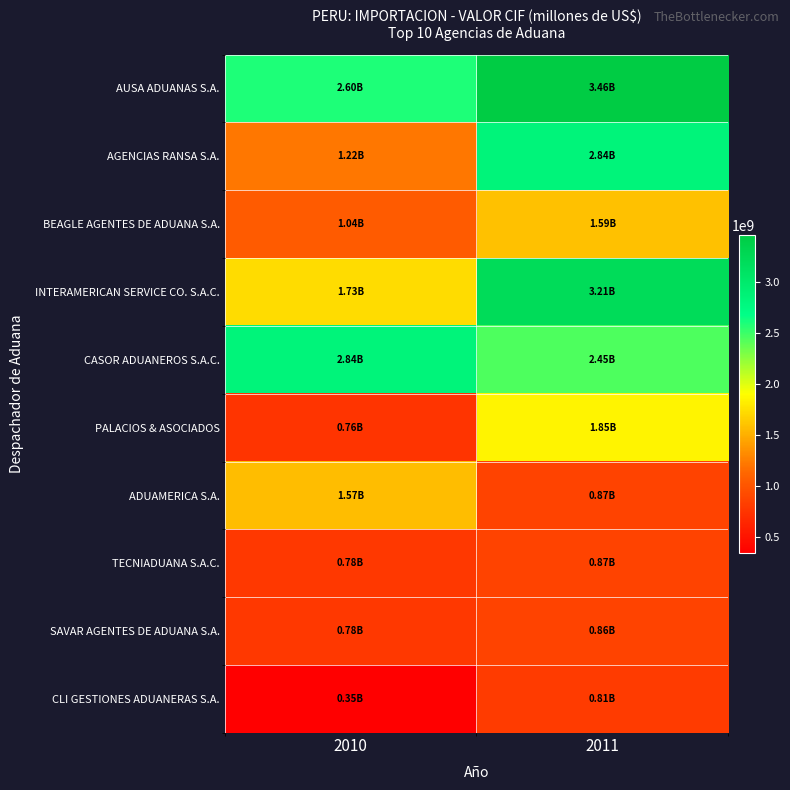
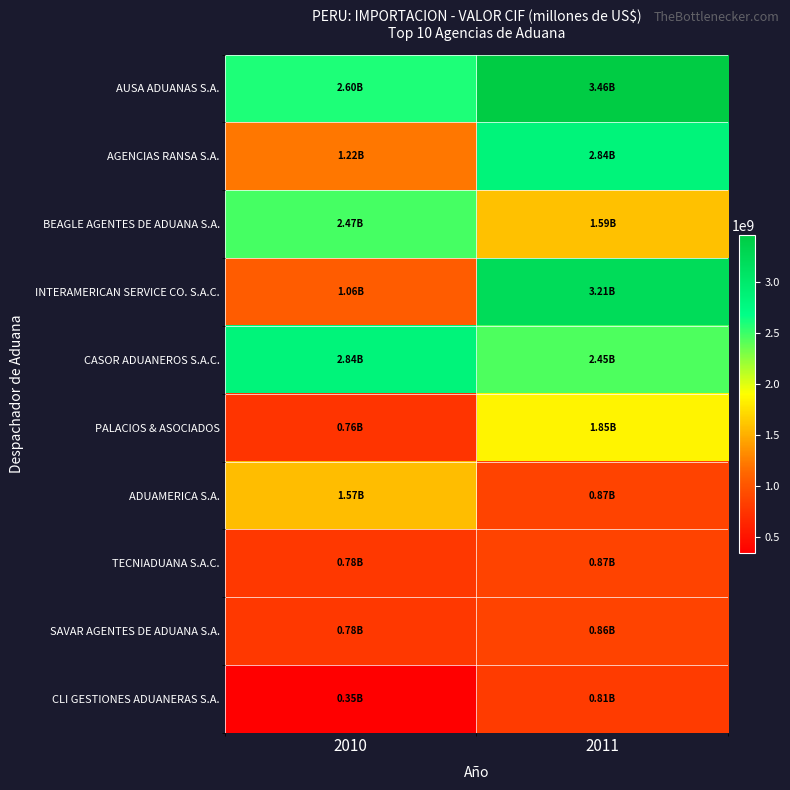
  {
    "AUSA ADUANAS S.A.": {
      "2010": "2.60B",
      "2011": "3.46B"
    },
    "AGENCIAS RANSA S.A.": {
      "2010": "1.22B",
      "2011": "2.84B"
    },
    "BEAGLE AGENTES DE ADUANA S.A.": {
-     "2010": "1.04B",
+     "2010": "2.47B",
      "2011": "1.59B"
    },
    "INTERAMERICAN SERVICE CO. S.A.C.": {
-     "2010": "1.73B",
+     "2010": "1.06B",
      "2011": "3.21B"
    },
    "CASOR ADUANEROS S.A.C.": {
      "2010": "2.84B",
      "2011": "2.45B"
    },
    "PALACIOS & ASOCIADOS": {
      "2010": "0.76B",
      "2011": "1.85B"
    },
    "ADUAMERICA S.A.": {
      "2010": "1.57B",
      "2011": "0.87B"
    },
    "TECNIADUANA S.A.C.": {
      "2010": "0.78B",
      "2011": "0.87B"
    },
    "SAVAR AGENTES DE ADUANA S.A.": {
      "2010": "0.78B",
      "2011": "0.86B"
    },
    "CLI GESTIONES ADUANERAS S.A.": {
      "2010": "0.35B",
      "2011": "0.81B"
    }
  }
